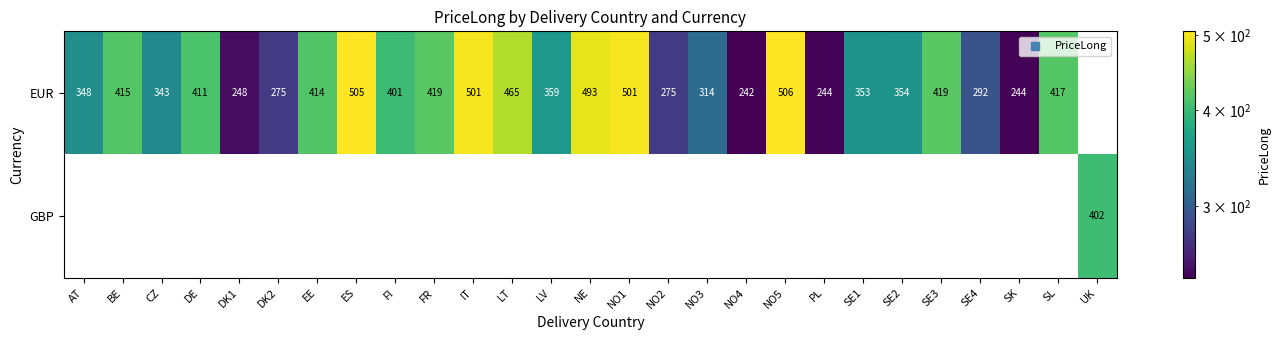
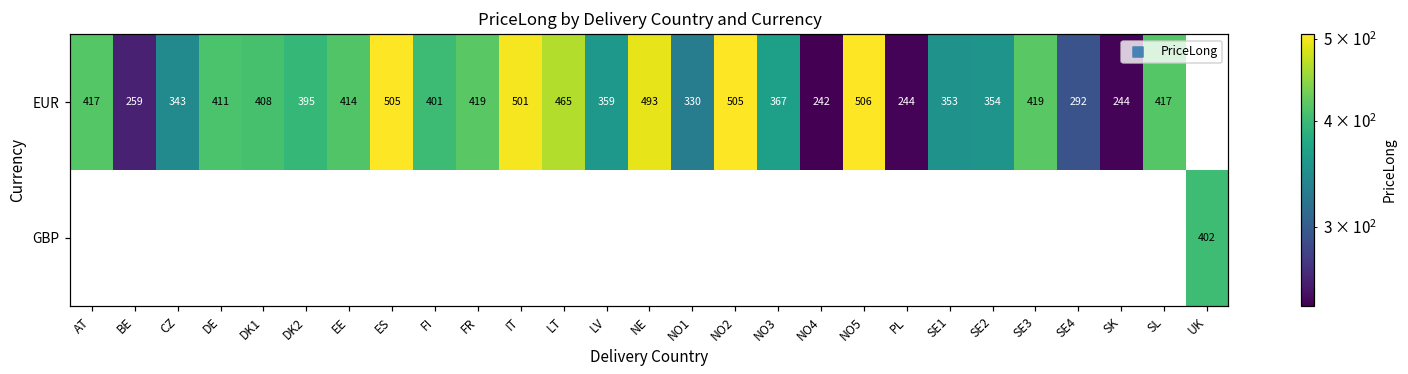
  {
    "EUR": {
-     "AT": 348,
-     "BE": 415,
+     "AT": 417,
+     "BE": 259,
      "CZ": 343,
      "DE": 411,
-     "DK1": 248,
-     "DK2": 275,
+     "DK1": 408,
+     "DK2": 395,
      "EE": 414,
      "ES": 505,
      "FI": 401,
      "FR": 419,
      "IT": 501,
      "LT": 465,
      "LV": 359,
      "NE": 493,
-     "NO1": 501,
-     "NO2": 275,
-     "NO3": 314,
+     "NO1": 330,
+     "NO2": 505,
+     "NO3": 367,
      "NO4": 242,
      "NO5": 506,
      "PL": 244,
      "SE1": 353,
      "SE2": 354,
      "SE3": 419,
      "SE4": 292,
      "SK": 244,
      "SL": 417
    },
    "GBP": {
      "UK": 402
    }
  }
